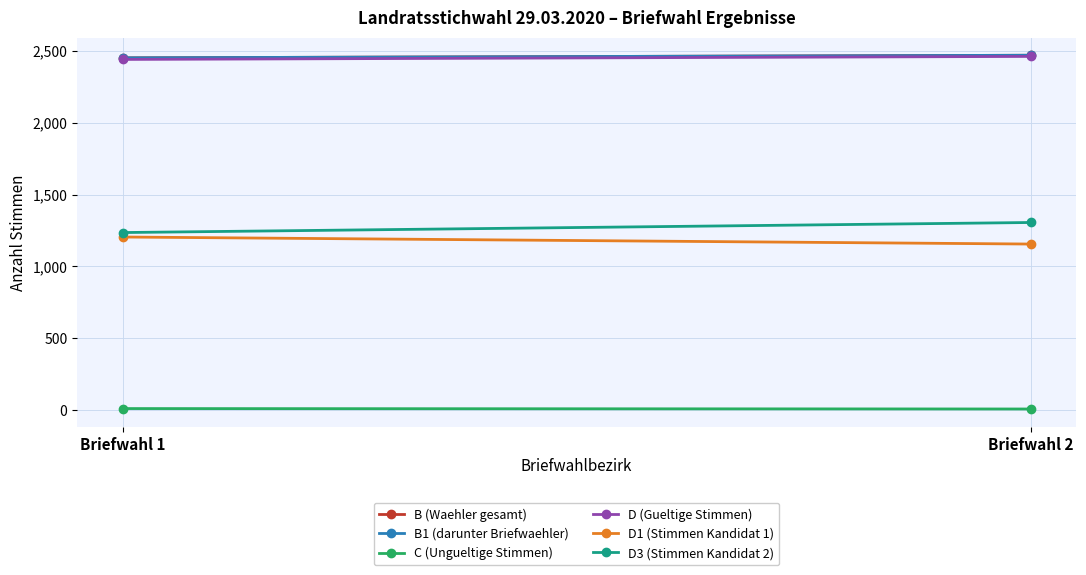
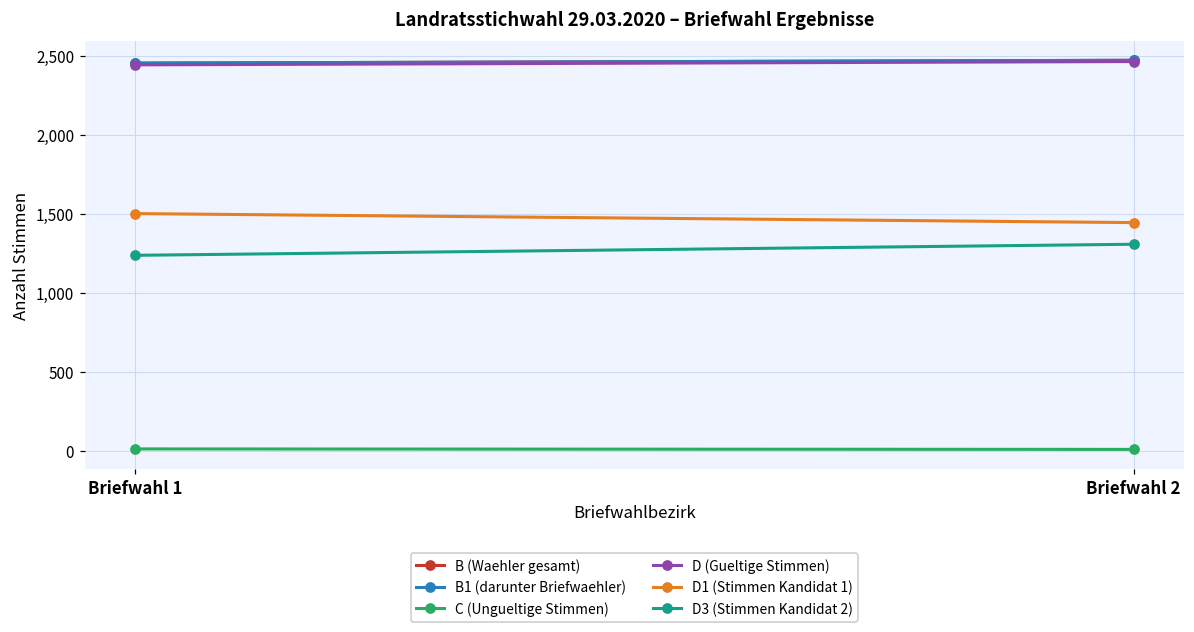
  {
    "D1 (Stimmen Kandidat 1)": {
-     "Briefwahl 1": "1,210",
-     "Briefwahl 2": "1,160"
+     "Briefwahl 1": "1,500",
+     "Briefwahl 2": "1,440"
    }
  }
